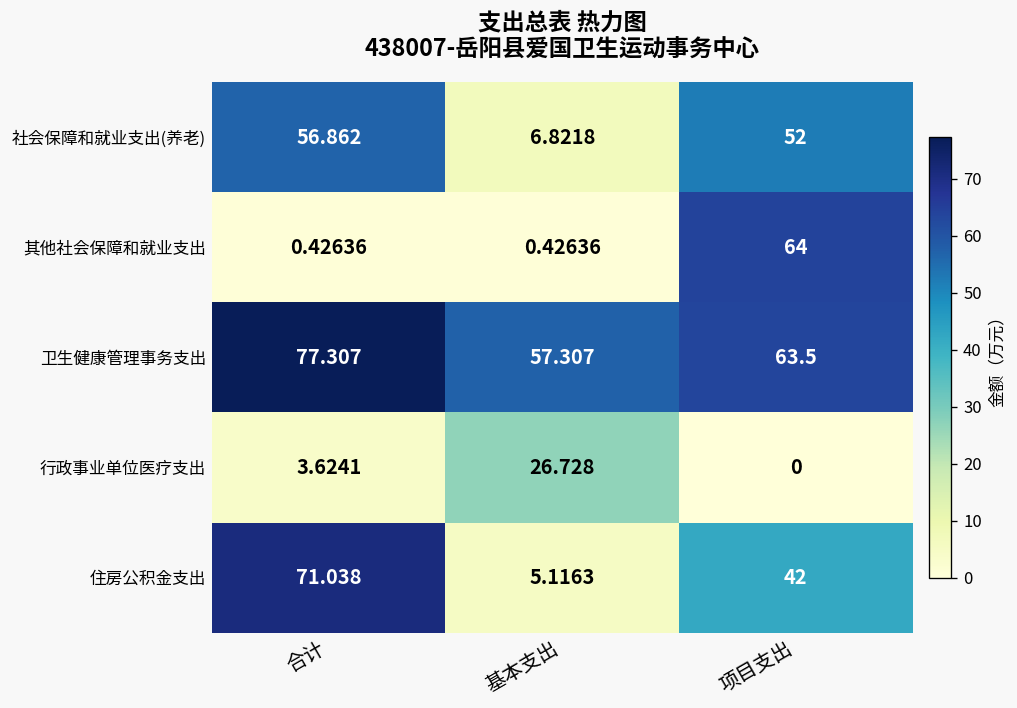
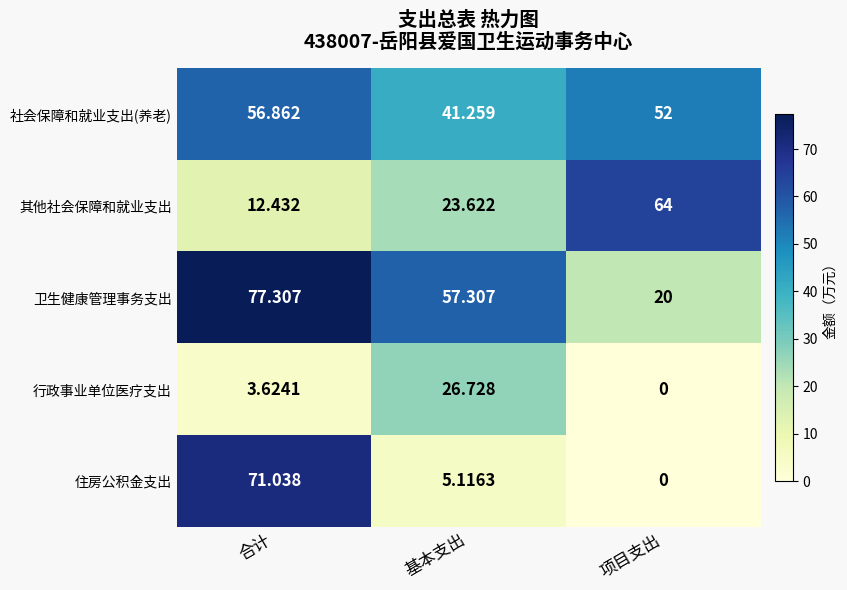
  {
    "社会保障和就业支出(养老)": {
      "合计": 56.862,
-     "基本支出": 6.8218,
+     "基本支出": 41.259,
      "项目支出": 52
    },
    "其他社会保障和就业支出": {
-     "合计": 0.42636,
-     "基本支出": 0.42636,
+     "合计": 12.432,
+     "基本支出": 23.622,
      "项目支出": 64
    },
    "卫生健康管理事务支出": {
      "合计": 77.307,
      "基本支出": 57.307,
-     "项目支出": 63.5
+     "项目支出": 20
    },
    "行政事业单位医疗支出": {
      "合计": 3.6241,
      "基本支出": 26.728,
      "项目支出": 0
    },
    "住房公积金支出": {
      "合计": 71.038,
      "基本支出": 5.1163,
-     "项目支出": 42
+     "项目支出": 0
    }
  }
